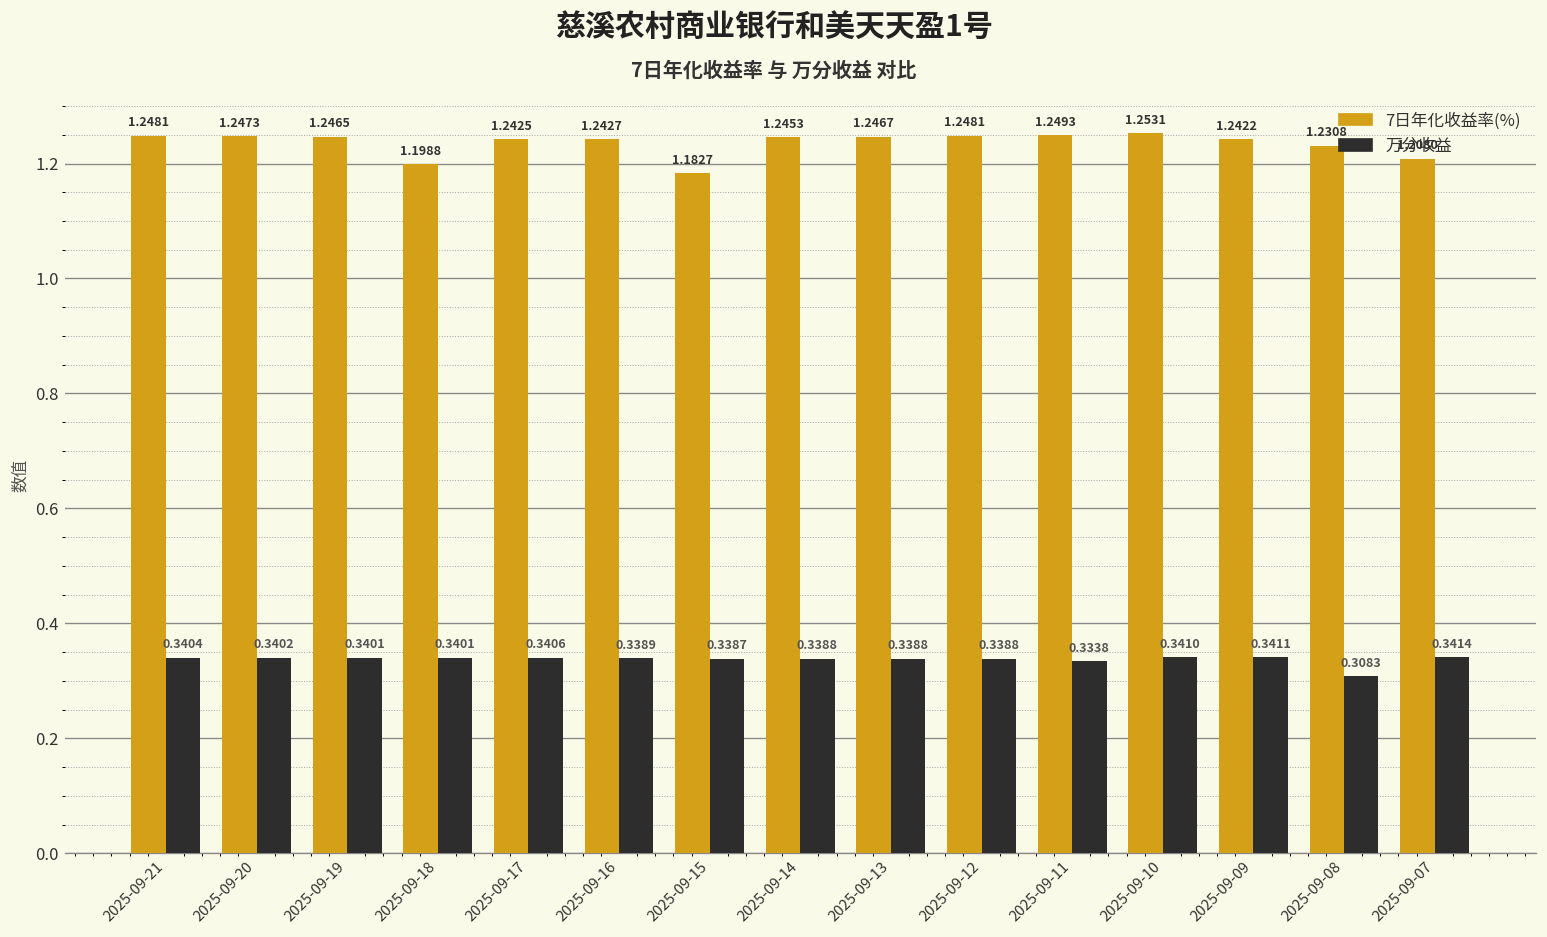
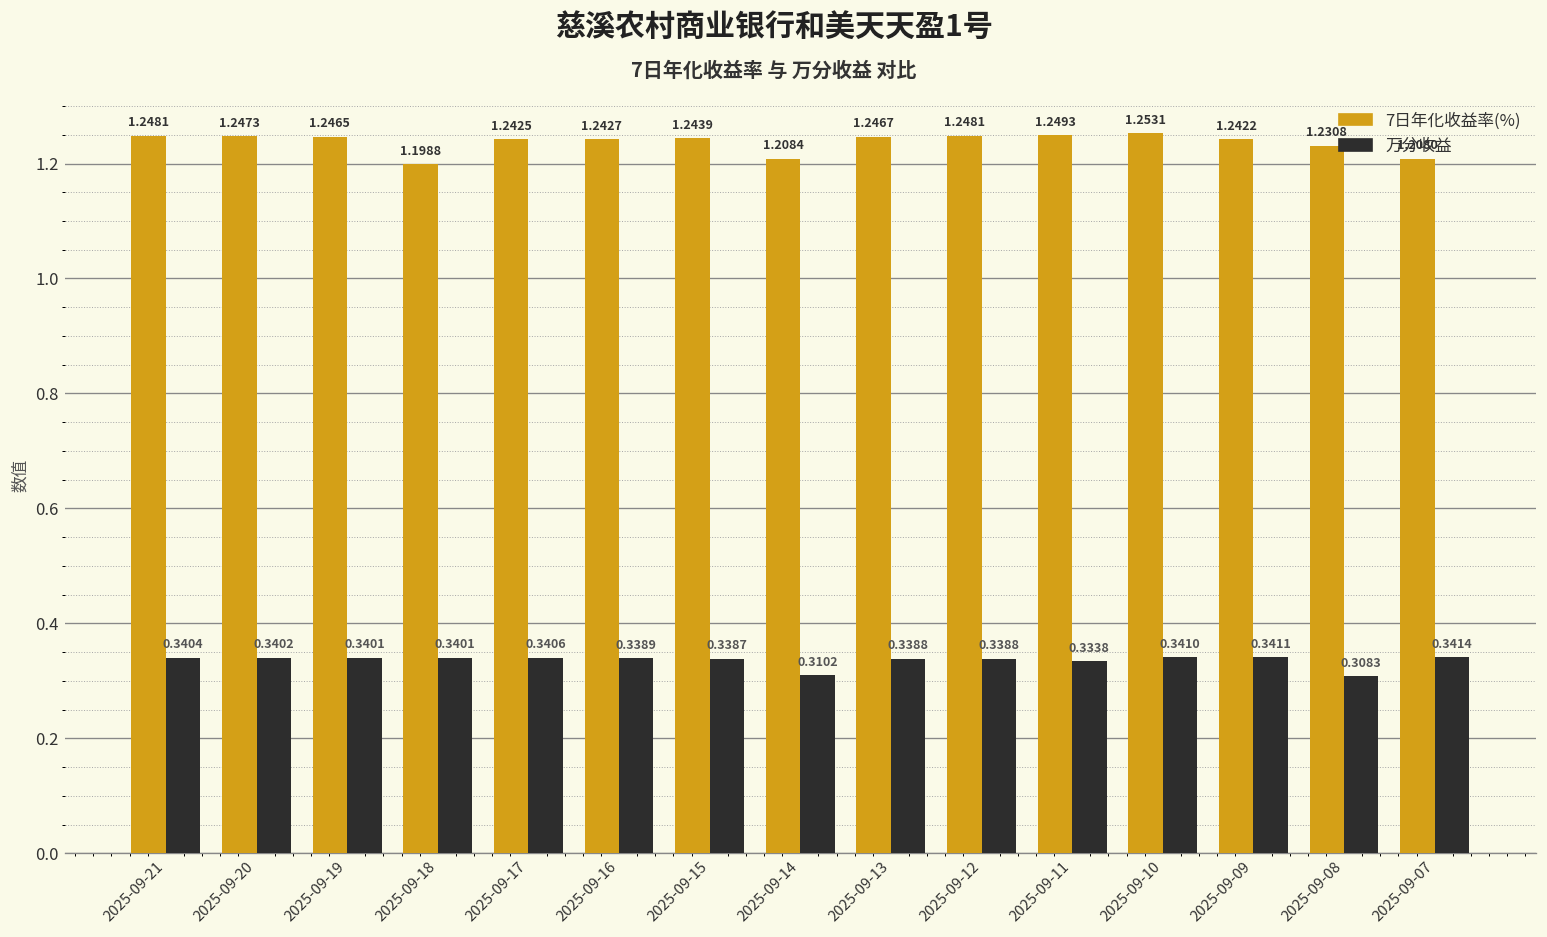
  {
    "7日年化收益率(%)": {
      "2025-09-21": 1.2481,
      "2025-09-20": 1.2473,
      "2025-09-19": 1.2465,
      "2025-09-18": 1.1988,
      "2025-09-17": 1.2425,
      "2025-09-16": 1.2427,
-     "2025-09-15": 1.1827,
-     "2025-09-14": 1.2453,
+     "2025-09-15": 1.2439,
+     "2025-09-14": 1.2084,
      "2025-09-13": 1.2467,
      "2025-09-12": 1.2481,
      "2025-09-11": 1.2493,
      "2025-09-10": 1.2531,
      "2025-09-09": 1.2422,
      "2025-09-08": 1.2308,
      "2025-09-07": 1.2080
    },
    "万分收益": {
      "2025-09-21": 0.3404,
      "2025-09-20": 0.3402,
      "2025-09-19": 0.3401,
      "2025-09-18": 0.3401,
      "2025-09-17": 0.3406,
      "2025-09-16": 0.3389,
      "2025-09-15": 0.3387,
-     "2025-09-14": 0.3388,
+     "2025-09-14": 0.3102,
      "2025-09-13": 0.3388,
      "2025-09-12": 0.3388,
      "2025-09-11": 0.3338,
      "2025-09-10": 0.3410,
      "2025-09-09": 0.3411,
      "2025-09-08": 0.3083,
      "2025-09-07": 0.3414
    }
  }
